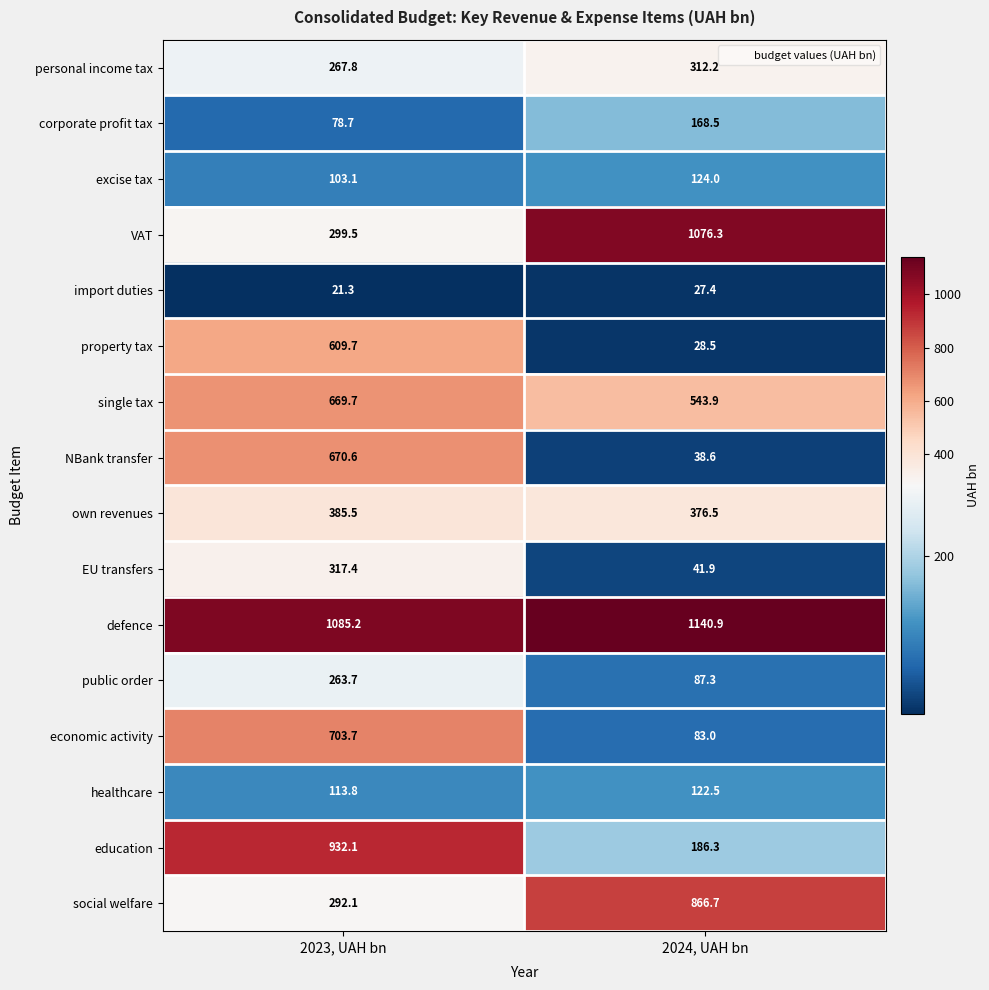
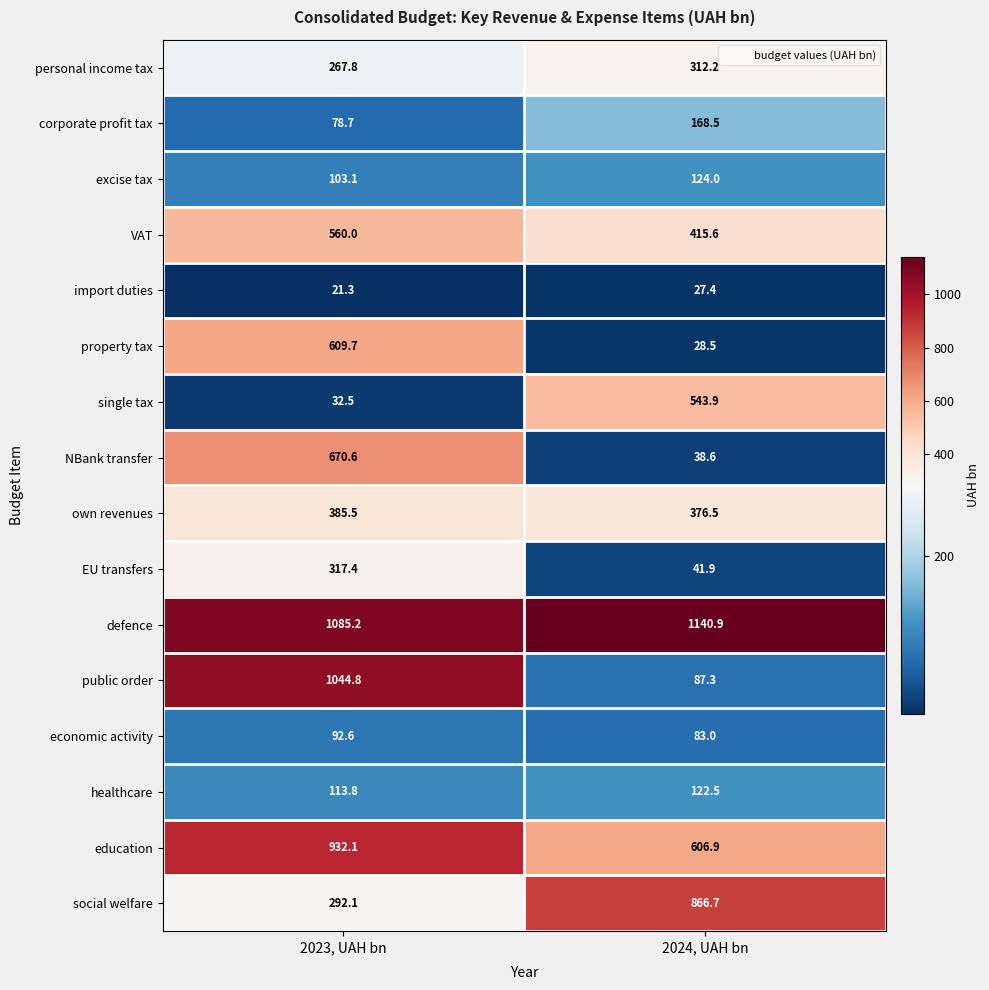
  {
    "personal income tax": {
      "2023, UAH bn": 267.8
    },
    "corporate profit tax": {
      "2023, UAH bn": 78.7,
      "2024, UAH bn": 168.5
    },
    "excise tax": {
      "2023, UAH bn": 103.1,
      "2024, UAH bn": 124.0
    },
    "VAT": {
-     "2023, UAH bn": 299.5,
-     "2024, UAH bn": 1076.3
+     "2023, UAH bn": 560.0,
+     "2024, UAH bn": 415.6
    },
    "import duties": {
      "2023, UAH bn": 21.3,
      "2024, UAH bn": 27.4
    },
    "property tax": {
      "2023, UAH bn": 609.7,
      "2024, UAH bn": 28.5
    },
    "single tax": {
-     "2023, UAH bn": 669.7,
+     "2023, UAH bn": 32.5,
      "2024, UAH bn": 543.9
    },
    "NBank transfer": {
      "2023, UAH bn": 670.6,
      "2024, UAH bn": 38.6
    },
    "own revenues": {
      "2023, UAH bn": 385.5,
      "2024, UAH bn": 376.5
    },
    "EU transfers": {
      "2023, UAH bn": 317.4,
      "2024, UAH bn": 41.9
    },
    "defence": {
      "2023, UAH bn": 1085.2,
      "2024, UAH bn": 1140.9
    },
    "public order": {
-     "2023, UAH bn": 263.7,
+     "2023, UAH bn": 1044.8,
      "2024, UAH bn": 87.3
    },
    "economic activity": {
-     "2023, UAH bn": 703.7,
+     "2023, UAH bn": 92.6,
      "2024, UAH bn": 83.0
    },
    "healthcare": {
      "2023, UAH bn": 113.8,
      "2024, UAH bn": 122.5
    },
    "education": {
      "2023, UAH bn": 932.1,
-     "2024, UAH bn": 186.3
+     "2024, UAH bn": 606.9
    },
    "social welfare": {
      "2023, UAH bn": 292.1,
      "2024, UAH bn": 866.7
    }
  }
